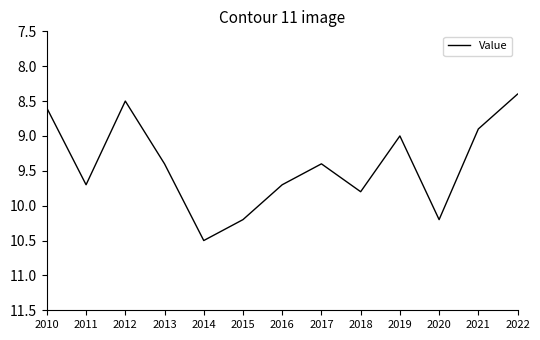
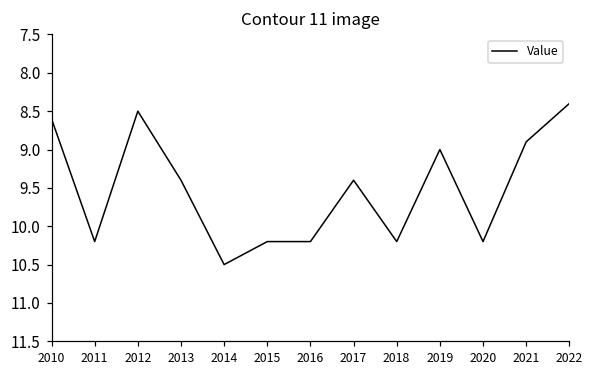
  {
    "2010": 8.6,
-   "2011": 9.7,
+   "2011": 10.2,
    "2012": 8.5,
    "2013": 9.4,
    "2014": 10.5,
    "2015": 10.2,
-   "2016": 9.7,
+   "2016": 10.2,
    "2017": 9.4,
-   "2018": 9.8,
+   "2018": 10.2,
    "2019": 9.0,
    "2020": 10.2,
    "2021": 8.9,
    "2022": 8.4
  }
